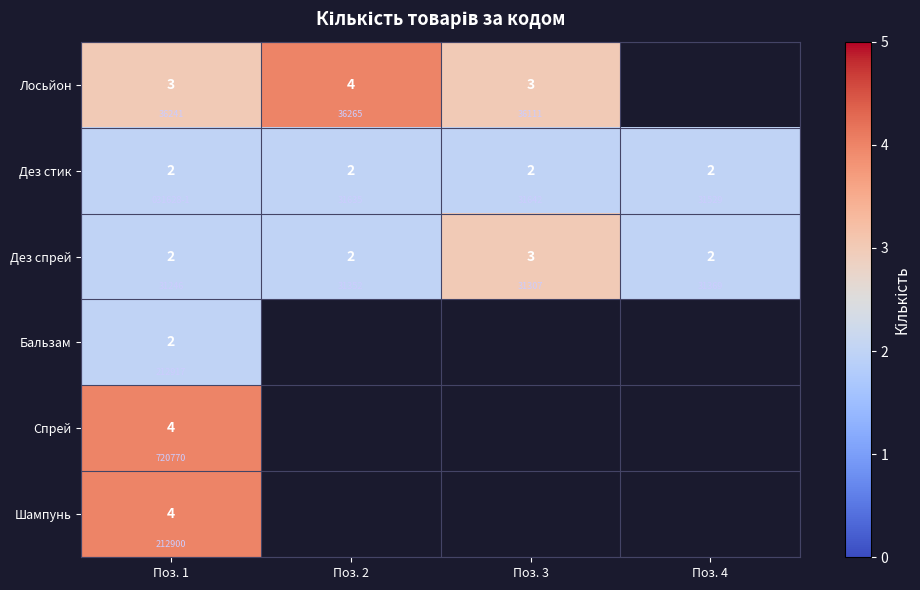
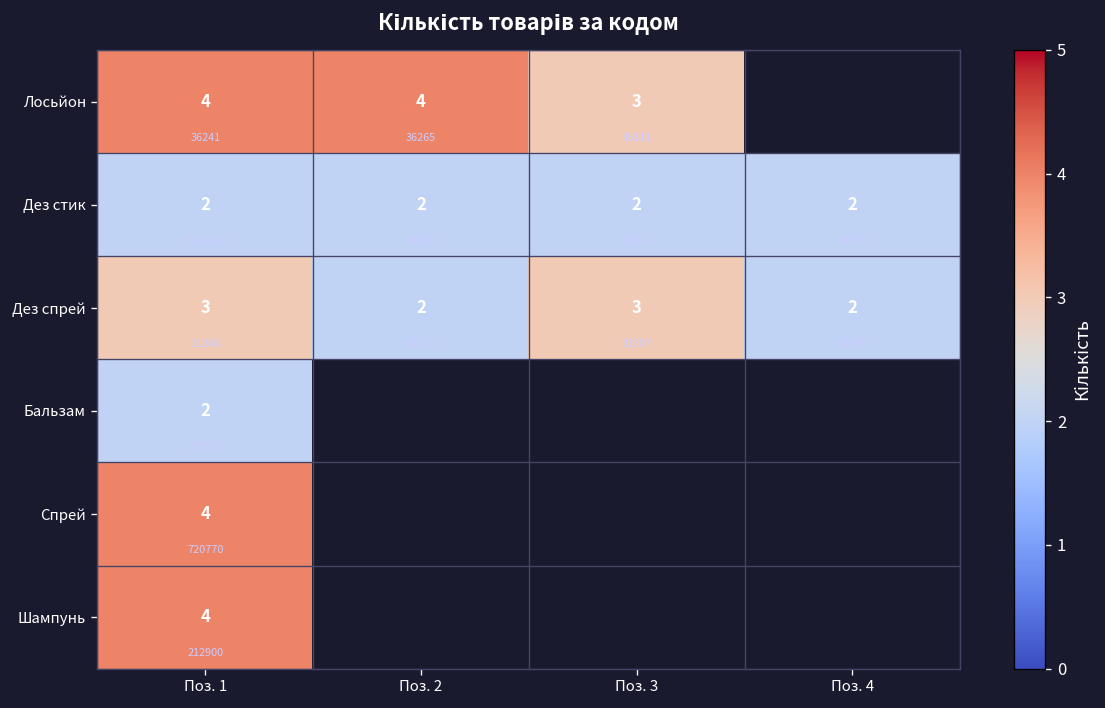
  {
    "Лосьйон": {
-     "Поз. 1": 3
+     "Поз. 1": 4
    },
    "Дез стик": {
      "Поз. 1": 2,
      "Поз. 2": 2,
      "Поз. 3": 2,
      "Поз. 4": 2
    },
    "Дез спрей": {
-     "Поз. 1": 2,
+     "Поз. 1": 3,
      "Поз. 2": 2,
      "Поз. 4": 2
    },
    "Бальзам": {
      "Поз. 1": 2
    }
  }
